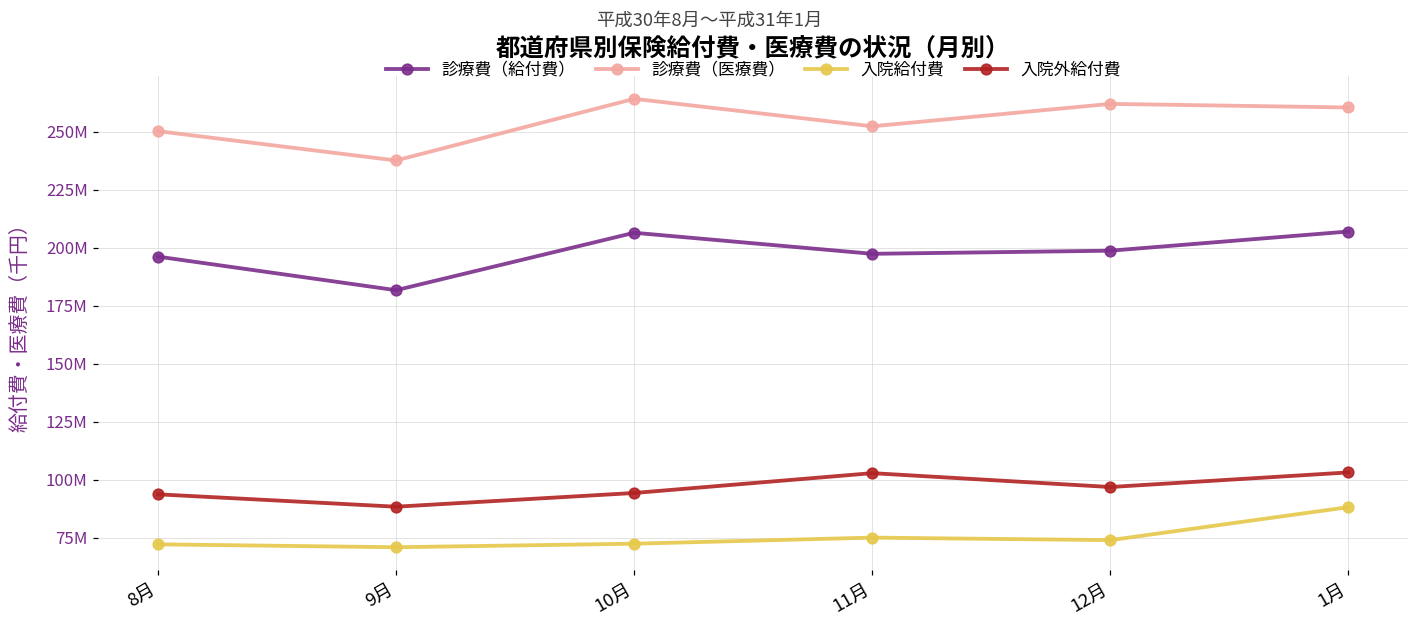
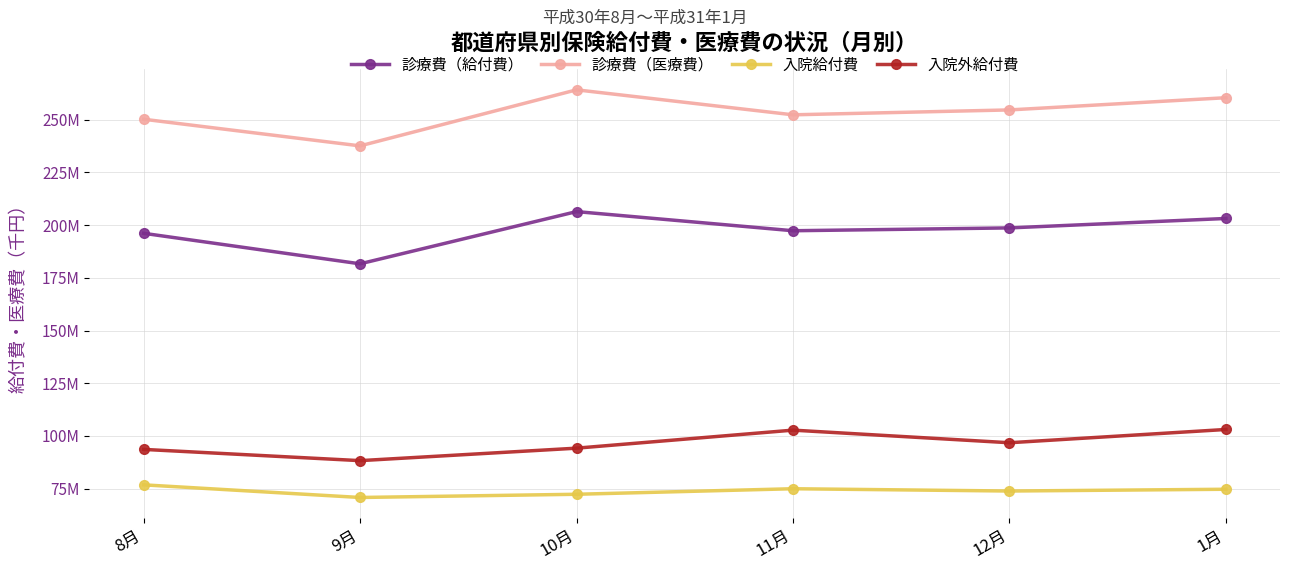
  {
    "診療費（給付費）": {
      "8月": 196000000,
      "9月": 182000000,
      "10月": 206000000,
      "11月": 197000000,
      "12月": 199000000,
-     "1月": 207000000
+     "1月": 203000000
    },
    "診療費（医療費）": {
      "8月": 250000000,
      "9月": 238000000,
      "10月": 264000000,
      "11月": 252000000,
-     "12月": 262000000,
+     "12月": 255000000,
      "1月": 260000000
    },
    "入院給付費": {
-     "8月": 72000000,
+     "8月": 77000000,
      "9月": 71000000,
      "10月": 72000000,
      "11月": 75000000,
      "12月": 74000000,
-     "1月": 88000000
+     "1月": 75000000
    },
    "入院外給付費": {
      "8月": 94000000,
      "9月": 88000000,
      "10月": 94000000,
      "11月": 103000000,
      "12月": 97000000,
      "1月": 103000000
    }
  }
